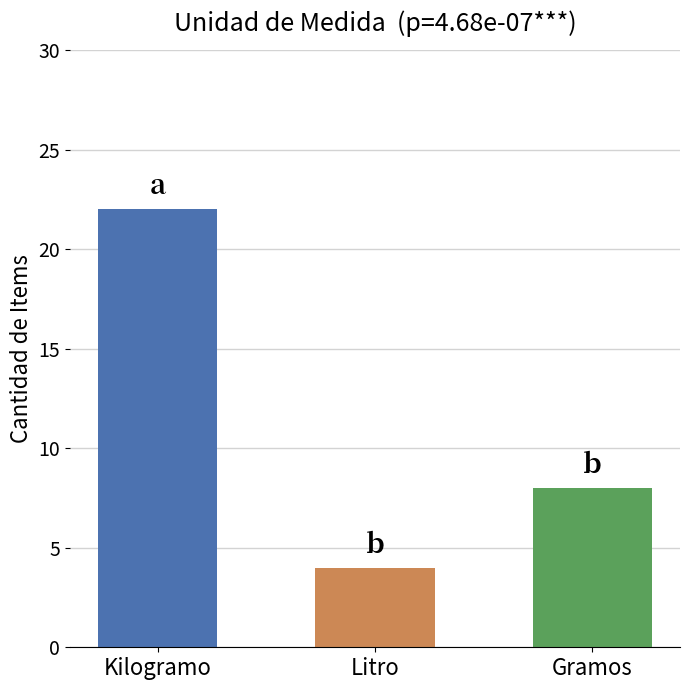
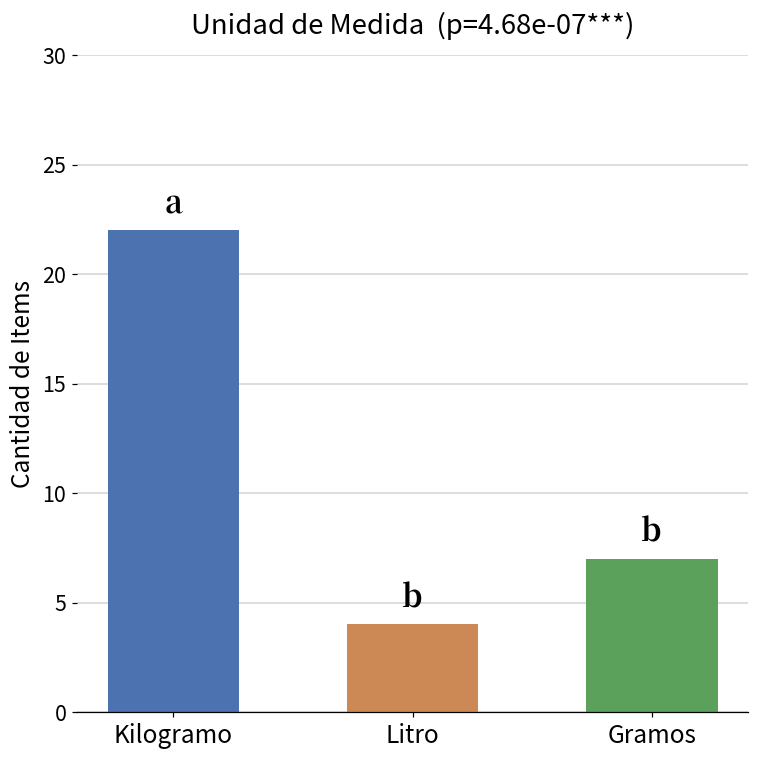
  {
    "Kilogramo": 22,
    "Litro": 4,
-   "Gramos": 8
+   "Gramos": 7
  }
